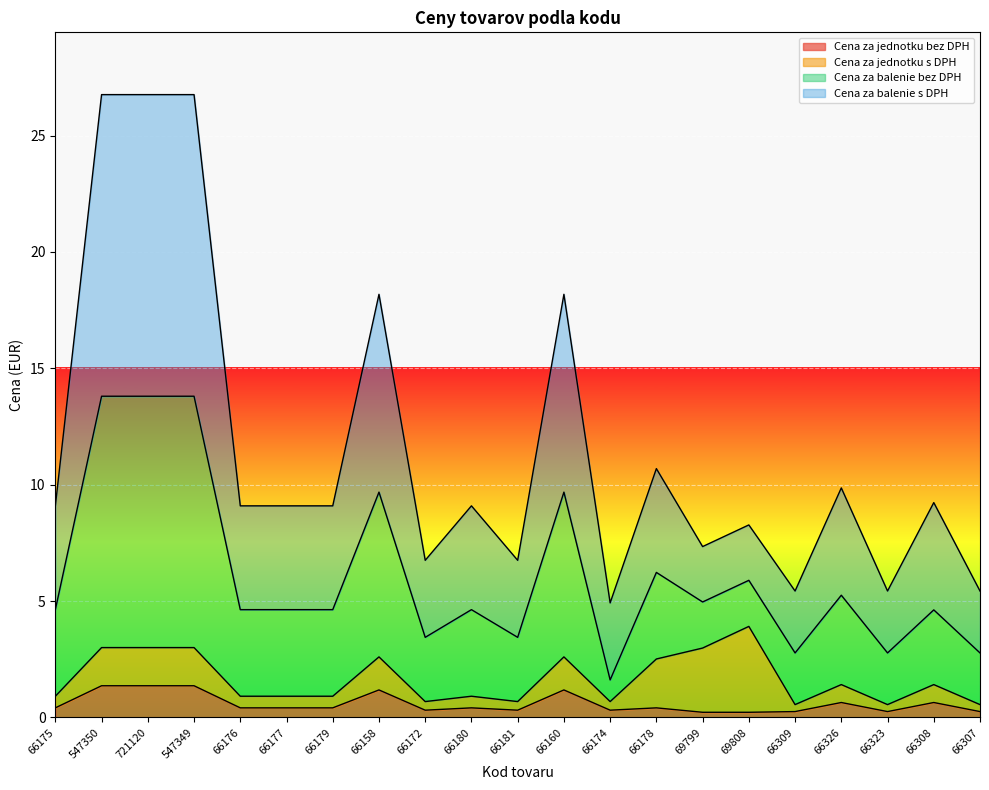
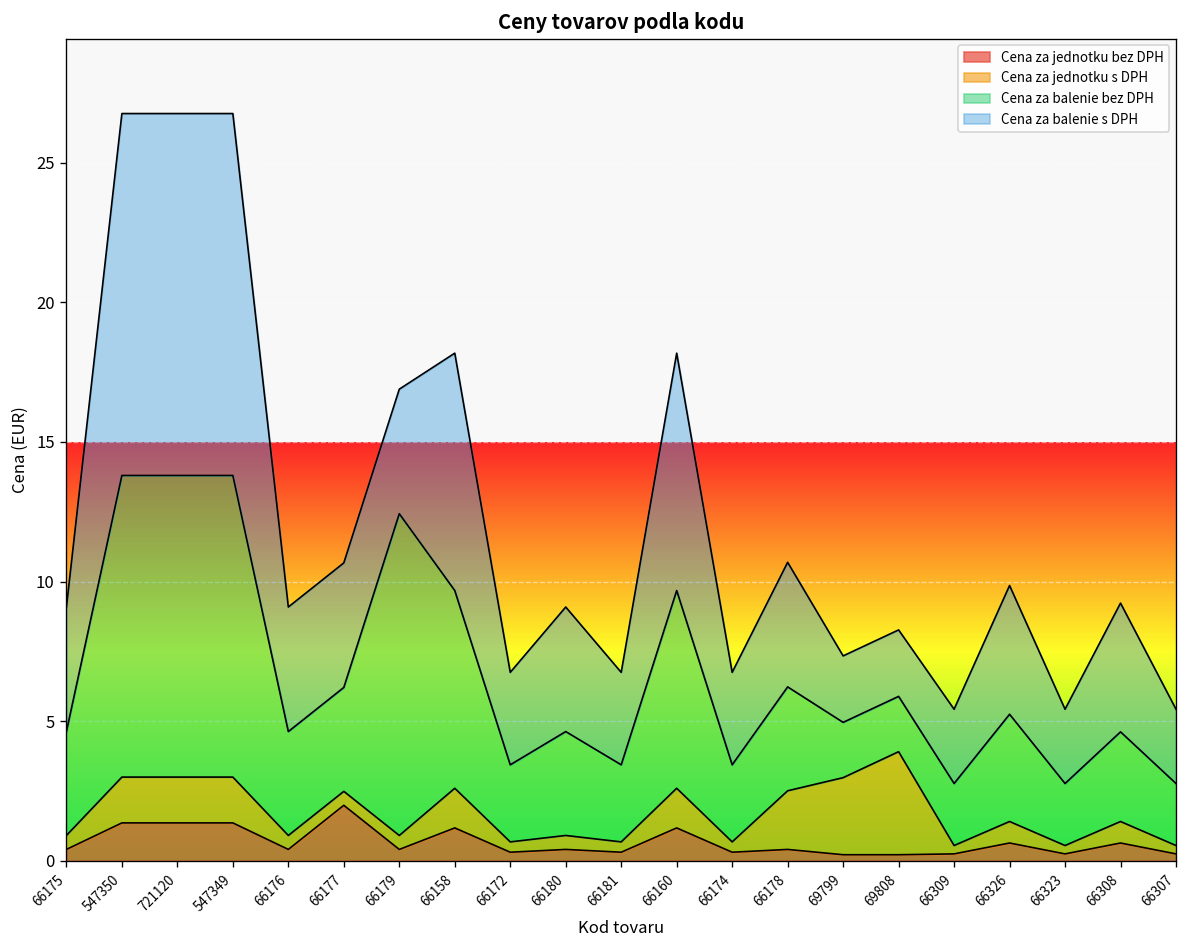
  {
    "Cena za jednotku bez DPH": {
      "66175": 0.4,
      "547350": 1.4,
      "721120": 1.4,
      "547349": 1.4,
      "66176": 0.4,
-     "66177": 0.4,
+     "66177": 2.0,
      "66179": 0.4,
      "66158": 1.2,
      "66172": 0.3,
      "66180": 0.4,
      "66181": 0.3,
      "66160": 1.2,
      "66174": 0.3,
      "66178": 0.4,
      "69799": 0.2,
      "69808": 0.2,
      "66309": 0.3,
      "66326": 0.6,
      "66323": 0.3,
      "66308": 0.6,
      "66307": 0.3
    },
    "Cena za jednotku s DPH": {
      "66175": 0.5,
      "547350": 1.6,
      "721120": 1.6,
      "547349": 1.6,
      "66176": 0.5,
      "66177": 0.5,
      "66179": 0.5,
      "66158": 1.4,
      "66172": 0.4,
      "66180": 0.5,
      "66181": 0.4,
      "66160": 1.4,
      "66174": 0.4,
      "66178": 2.1,
      "69799": 2.8,
      "69808": 3.7,
      "66309": 0.3,
      "66326": 0.8,
      "66323": 0.3,
      "66308": 0.8,
      "66307": 0.3
    },
    "Cena za balenie bez DPH": {
      "66175": 3.7,
      "547350": 10.8,
      "721120": 10.8,
      "547349": 10.8,
      "66176": 3.7,
      "66177": 3.7,
-     "66179": 3.7,
+     "66179": 11.5,
      "66158": 7.1,
      "66172": 2.8,
      "66180": 3.7,
      "66181": 2.8,
      "66160": 7.1,
-     "66174": 0.9,
+     "66174": 2.8,
      "66178": 3.7,
      "69799": 2.0,
      "69808": 2.0,
      "66309": 2.2,
      "66326": 3.8,
      "66323": 2.2,
      "66308": 3.2,
      "66307": 2.2
    },
    "Cena za balenie s DPH": {
      "66175": 4.5,
      "547350": 13.0,
      "721120": 13.0,
      "547349": 13.0,
      "66176": 4.5,
      "66177": 4.5,
      "66179": 4.5,
      "66158": 8.5,
      "66172": 3.3,
      "66180": 4.5,
      "66181": 3.3,
      "66160": 8.5,
      "66174": 3.3,
      "66178": 4.5,
      "69799": 2.4,
      "69808": 2.4,
      "66309": 2.7,
      "66326": 4.6,
      "66323": 2.7,
      "66308": 4.6,
      "66307": 2.7
    }
  }
